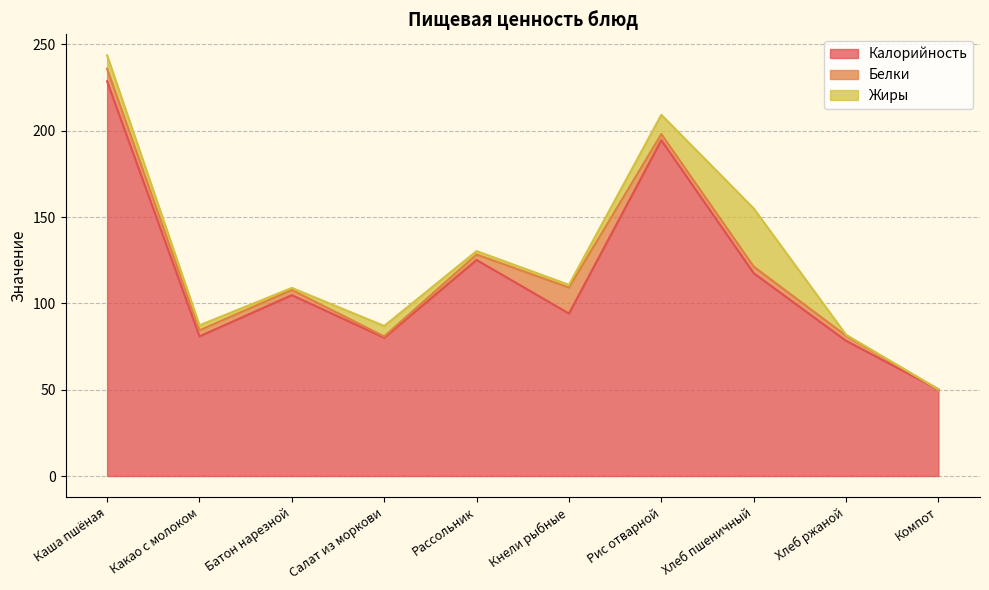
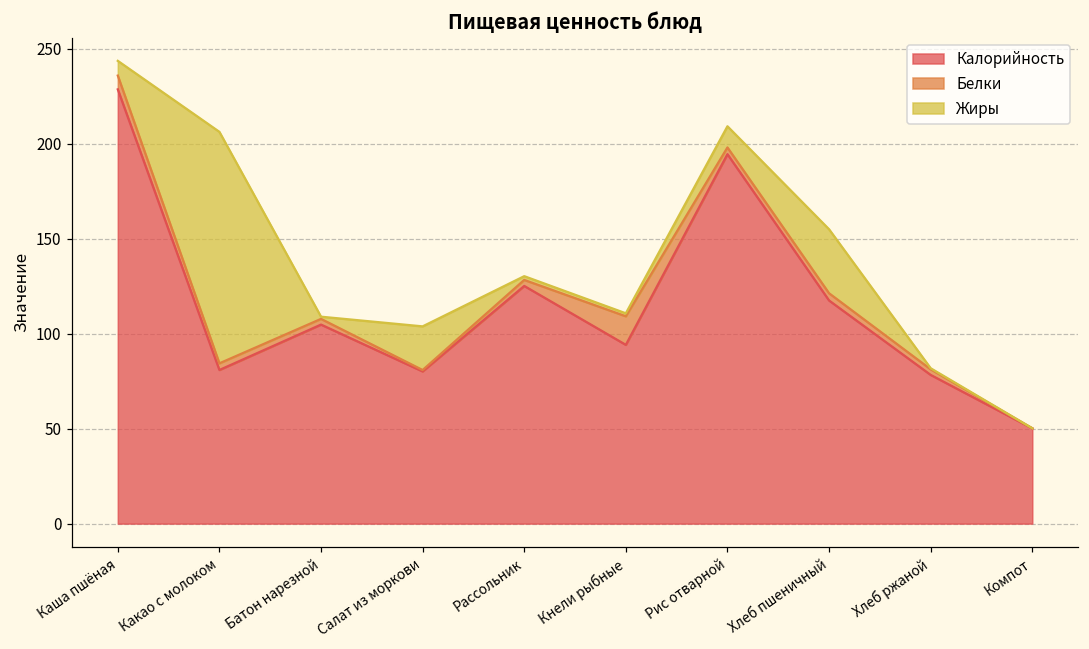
  {
    "Жиры": {
      "Каша пшёная": 8,
-     "Какао с молоком": 3,
-     "Салат из моркови": 6,
+     "Какао с молоком": 122,
+     "Салат из моркови": 23,
      "Рассольник": 2,
      "Кнели рыбные": 2,
      "Рис отварной": 11,
      "Хлеб пшеничный": 34
    }
  }
